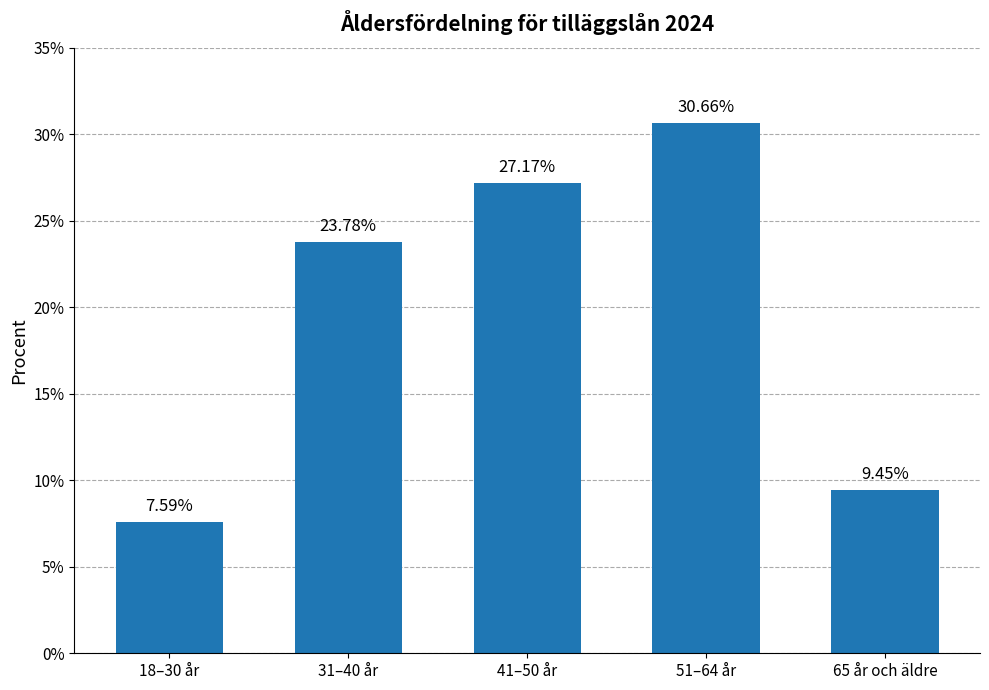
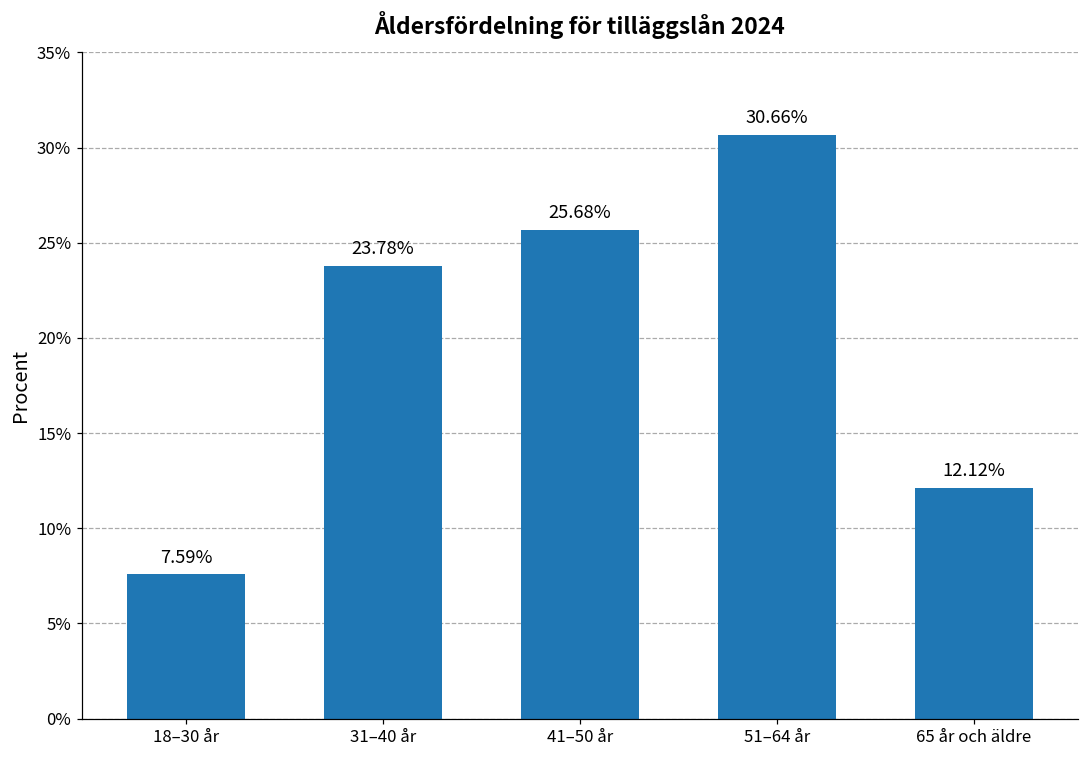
  {
    "18–30 år": "7.59%",
    "31–40 år": "23.78%",
-   "41–50 år": "27.17%",
+   "41–50 år": "25.68%",
    "51–64 år": "30.66%",
-   "65 år och äldre": "9.45%"
+   "65 år och äldre": "12.12%"
  }
